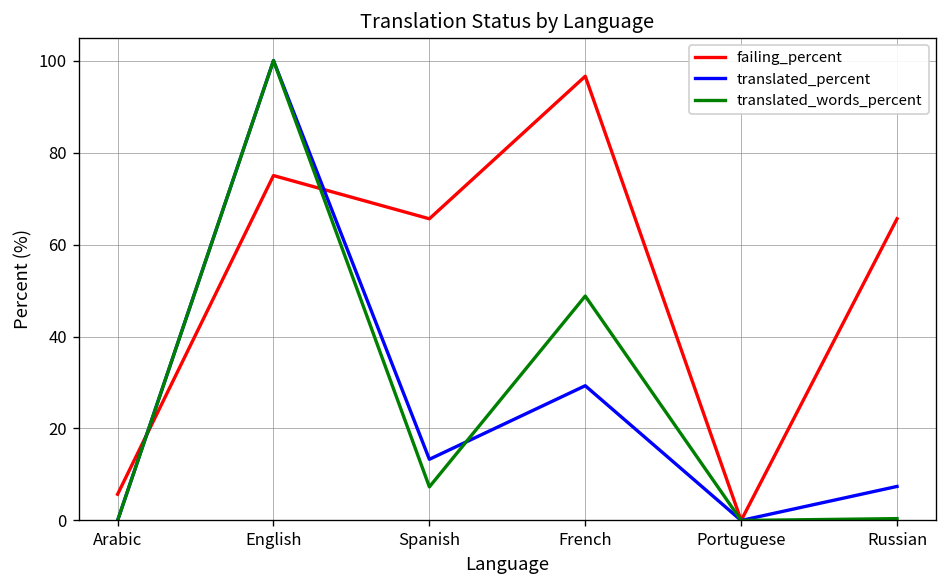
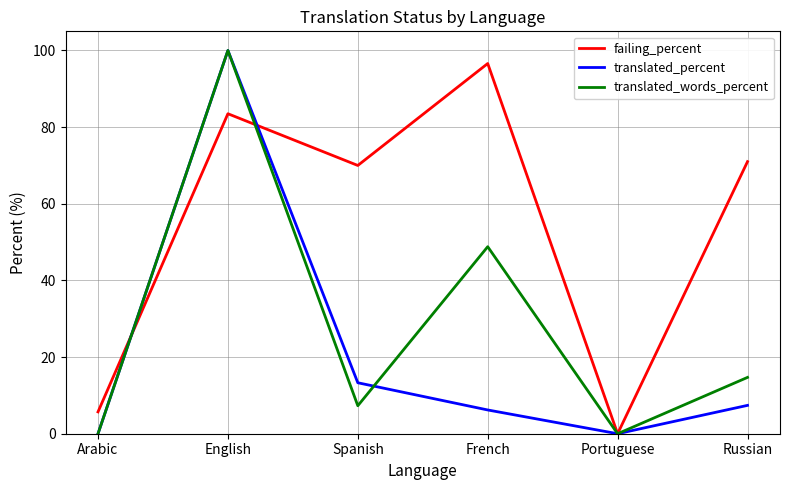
  {
    "failing_percent": {
      "Arabic": 6,
-     "English": 75,
-     "Spanish": 66,
+     "English": 84,
+     "Spanish": 70,
      "French": 97,
-     "Russian": 66
+     "Russian": 71
    },
    "translated_percent": {
      "Spanish": 13,
-     "French": 29,
+     "French": 6,
      "Russian": 7
    },
    "translated_words_percent": {
      "Spanish": 7,
      "French": 49,
-     "Russian": 0
+     "Russian": 15
    }
  }
